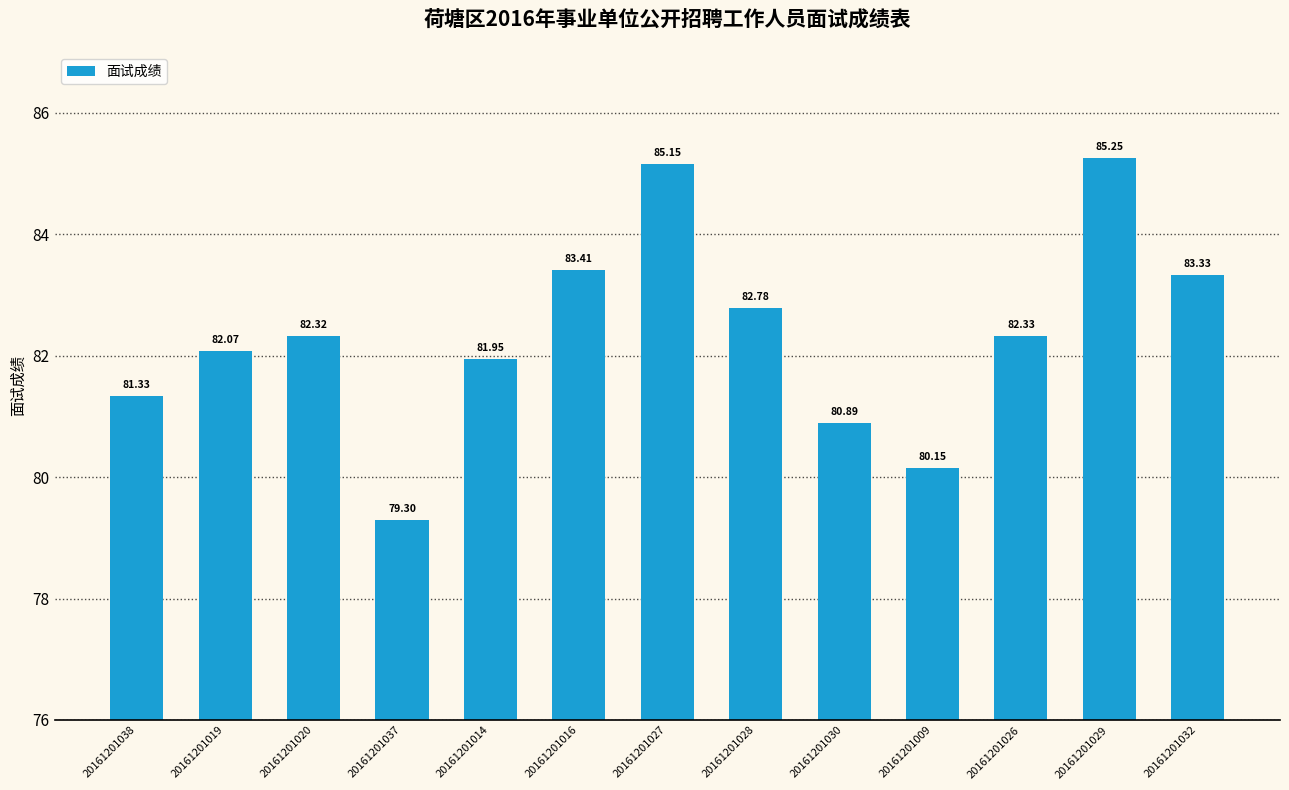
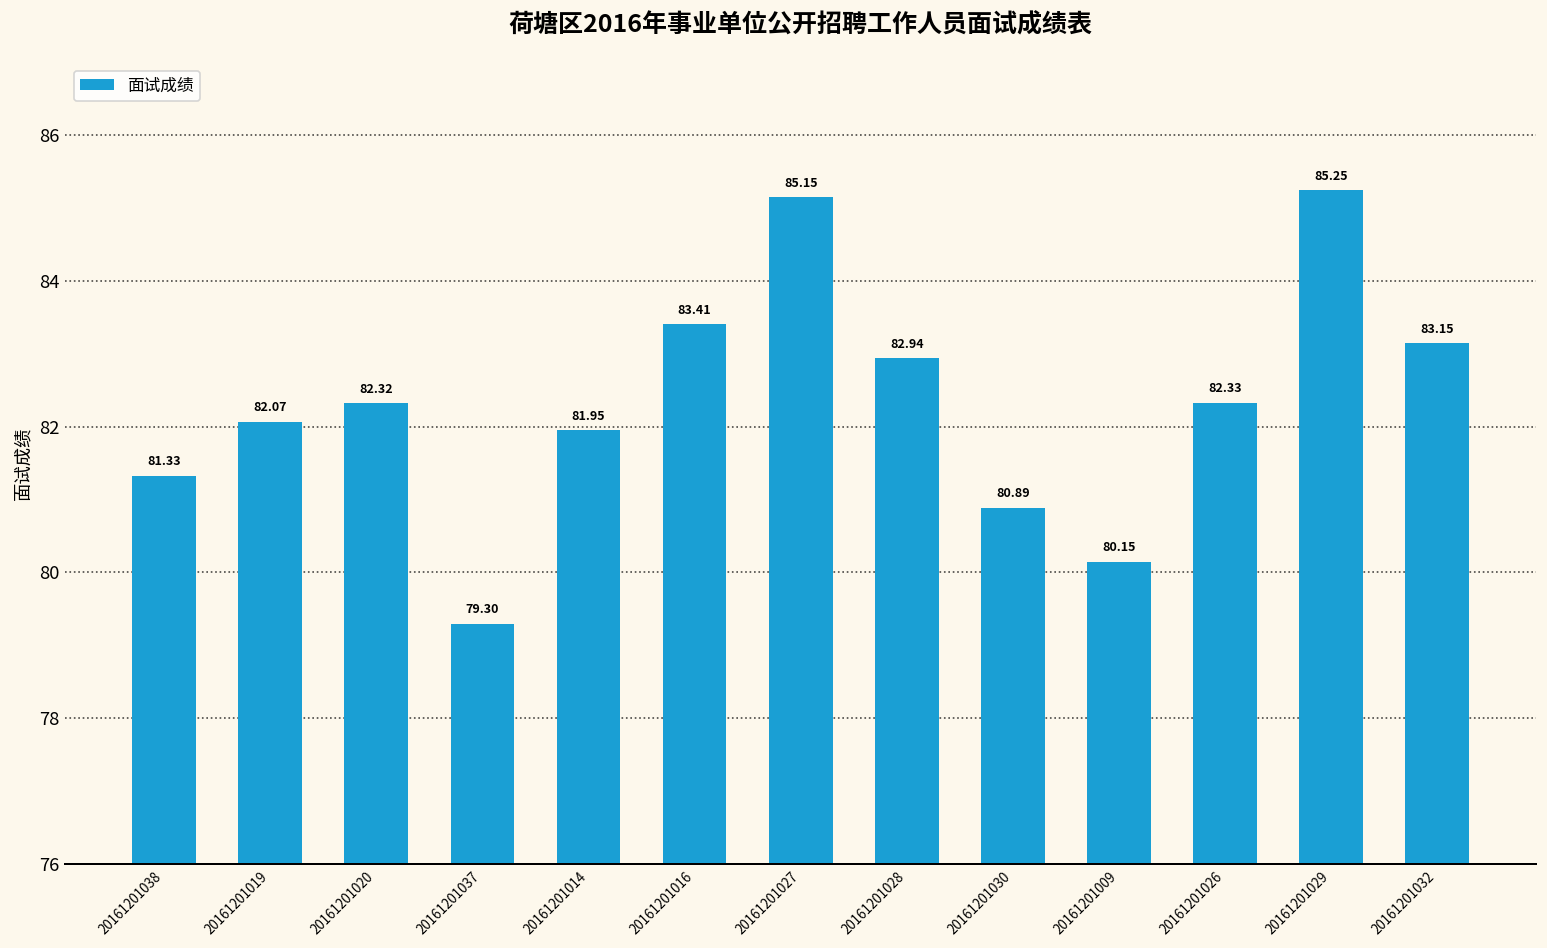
  {
    "20161201038": 81.33,
    "20161201019": 82.07,
    "20161201020": 82.32,
    "20161201037": 79.30,
    "20161201014": 81.95,
    "20161201016": 83.41,
    "20161201027": 85.15,
-   "20161201028": 82.78,
+   "20161201028": 82.94,
    "20161201030": 80.89,
    "20161201009": 80.15,
    "20161201026": 82.33,
    "20161201029": 85.25,
-   "20161201032": 83.33
+   "20161201032": 83.15
  }
